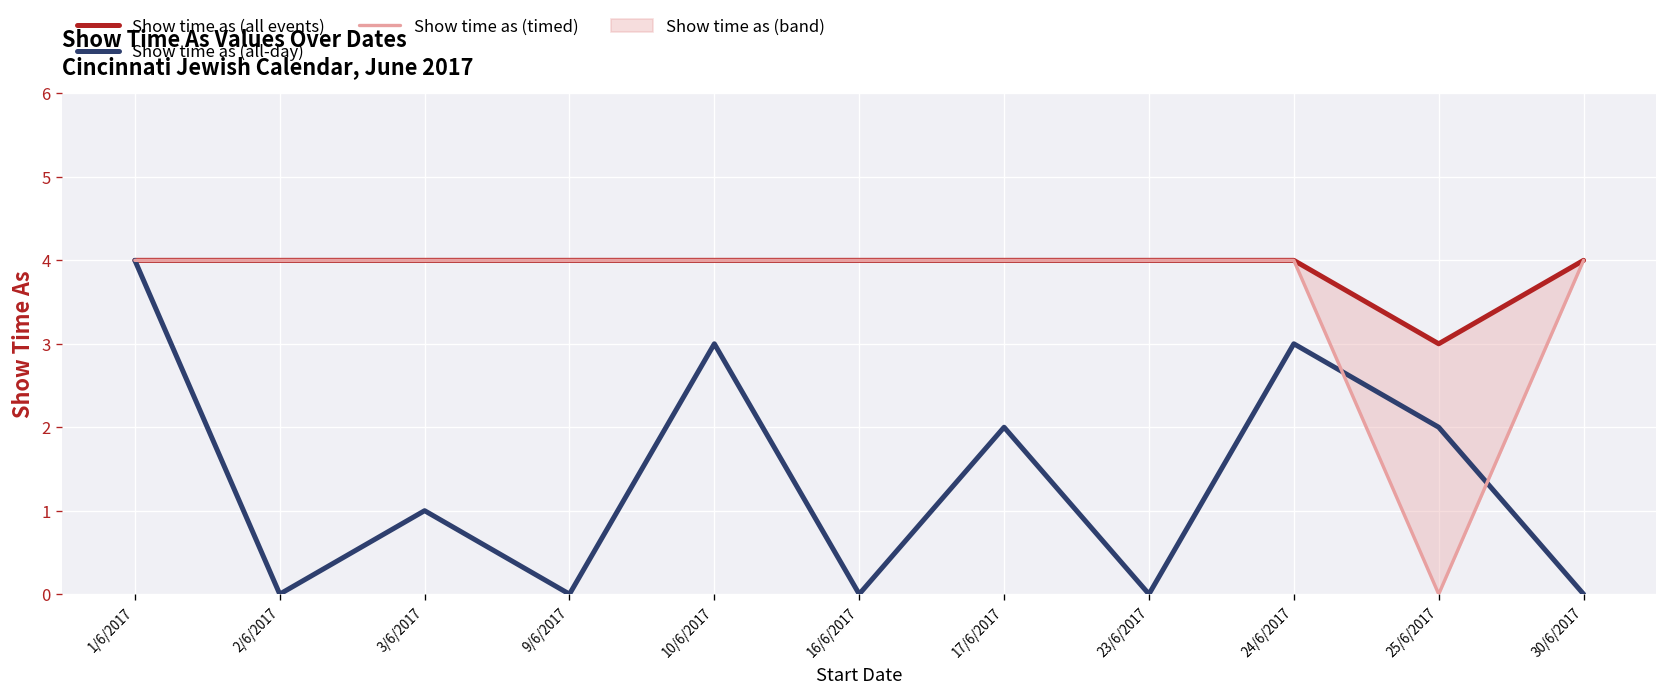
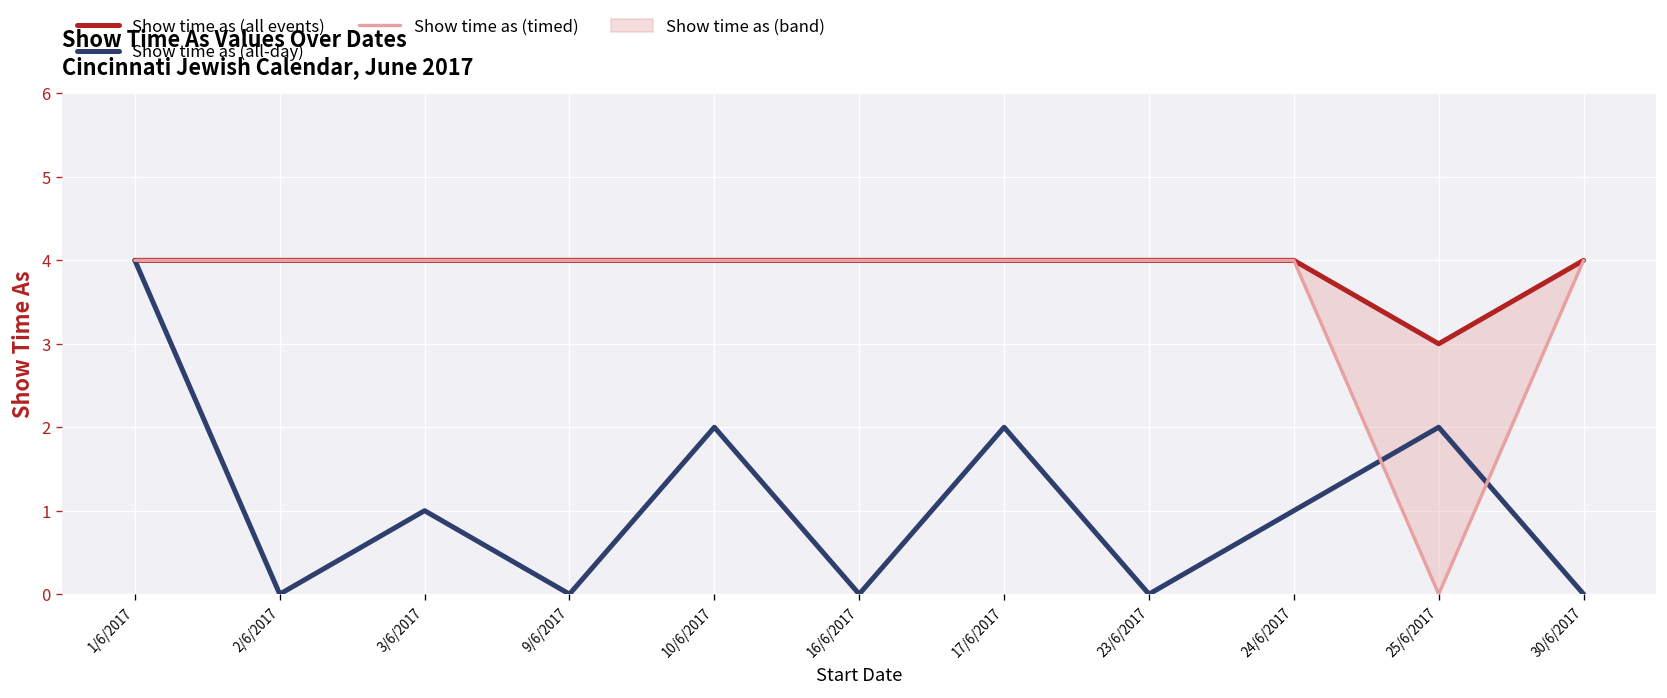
  {
    "Show time as (all-day)": {
      "2/6/2017": 0,
      "3/6/2017": 1,
      "9/6/2017": 0,
-     "10/6/2017": 3,
+     "10/6/2017": 2,
      "16/6/2017": 0,
      "17/6/2017": 2,
      "23/6/2017": 0,
-     "24/6/2017": 3,
+     "24/6/2017": 1,
      "25/6/2017": 2,
      "30/6/2017": 0
    }
  }
